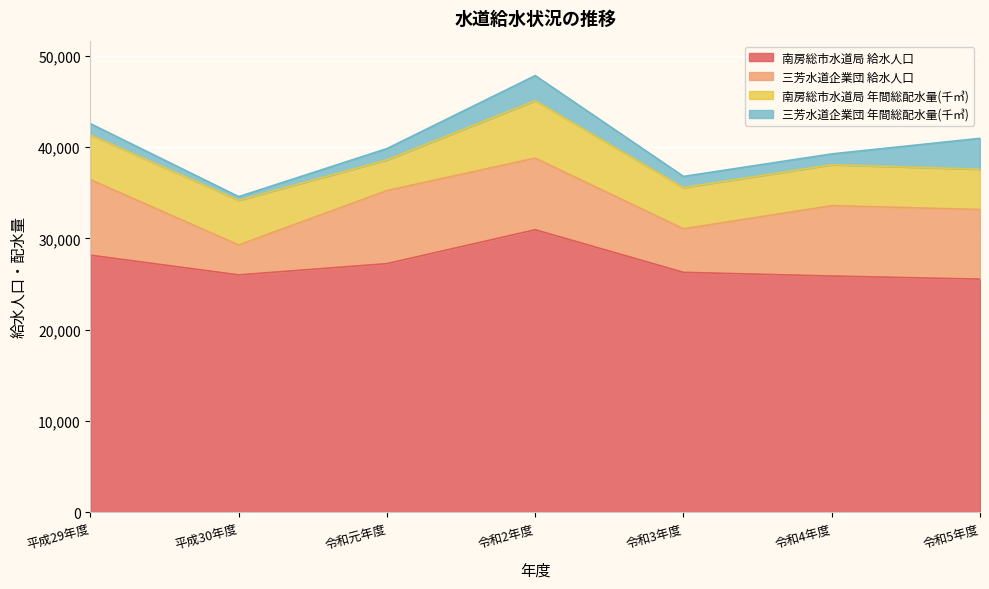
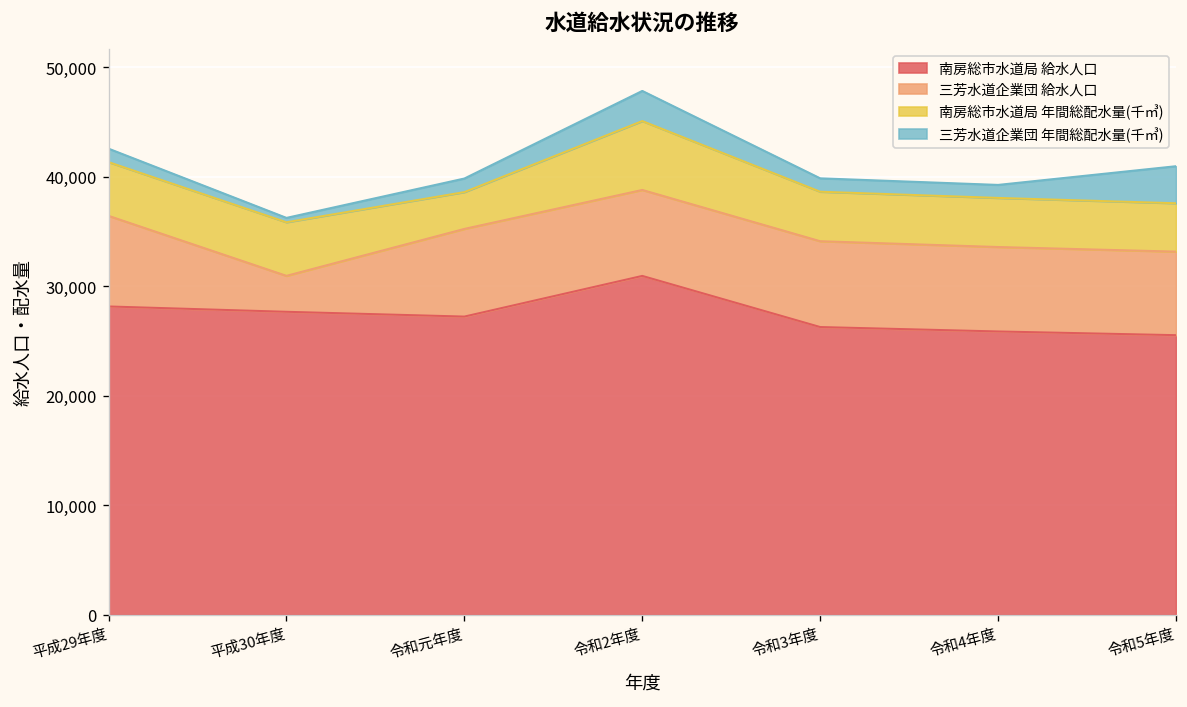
  {
    "南房総市水道局 給水人口": {
      "平成29年度": "28,000",
-     "平成30年度": "26,000",
+     "平成30年度": "28,000",
      "令和元年度": "27,000",
      "令和2年度": "31,000",
      "令和3年度": "26,000",
      "令和4年度": "26,000",
      "令和5年度": "26,000"
    },
    "三芳水道企業団 給水人口": {
      "平成29年度": "8,000",
      "平成30年度": "3,000",
      "令和元年度": "8,000",
      "令和2年度": "8,000",
-     "令和3年度": "5,000",
+     "令和3年度": "8,000",
      "令和4年度": "8,000",
      "令和5年度": "8,000"
    },
    "南房総市水道局 年間総配水量(千㎥)": {
      "平成29年度": "5,000",
      "平成30年度": "5,000",
      "令和元年度": "3,000",
      "令和2年度": "6,000",
      "令和3年度": "5,000",
      "令和4年度": "4,000",
      "令和5年度": "4,000"
    },
    "三芳水道企業団 年間総配水量(千㎥)": {
      "平成29年度": "1,000",
      "平成30年度": "0",
      "令和元年度": "1,000",
      "令和2年度": "3,000",
      "令和3年度": "1,000",
      "令和4年度": "1,000",
      "令和5年度": "3,000"
    }
  }
